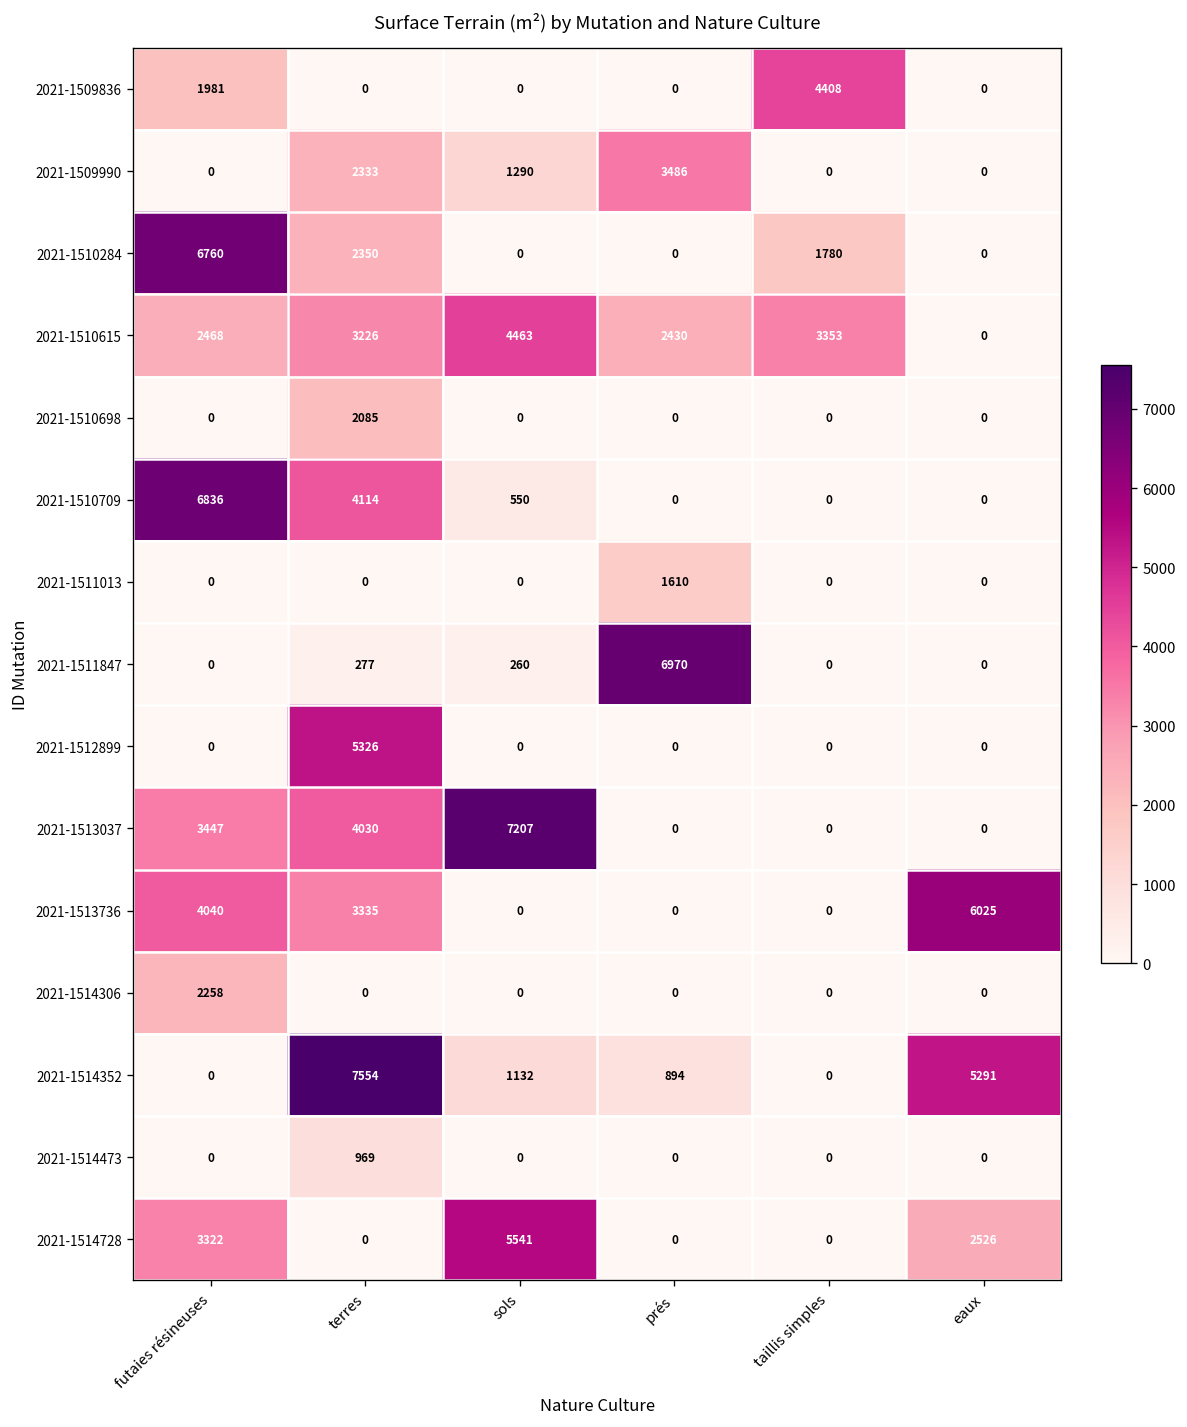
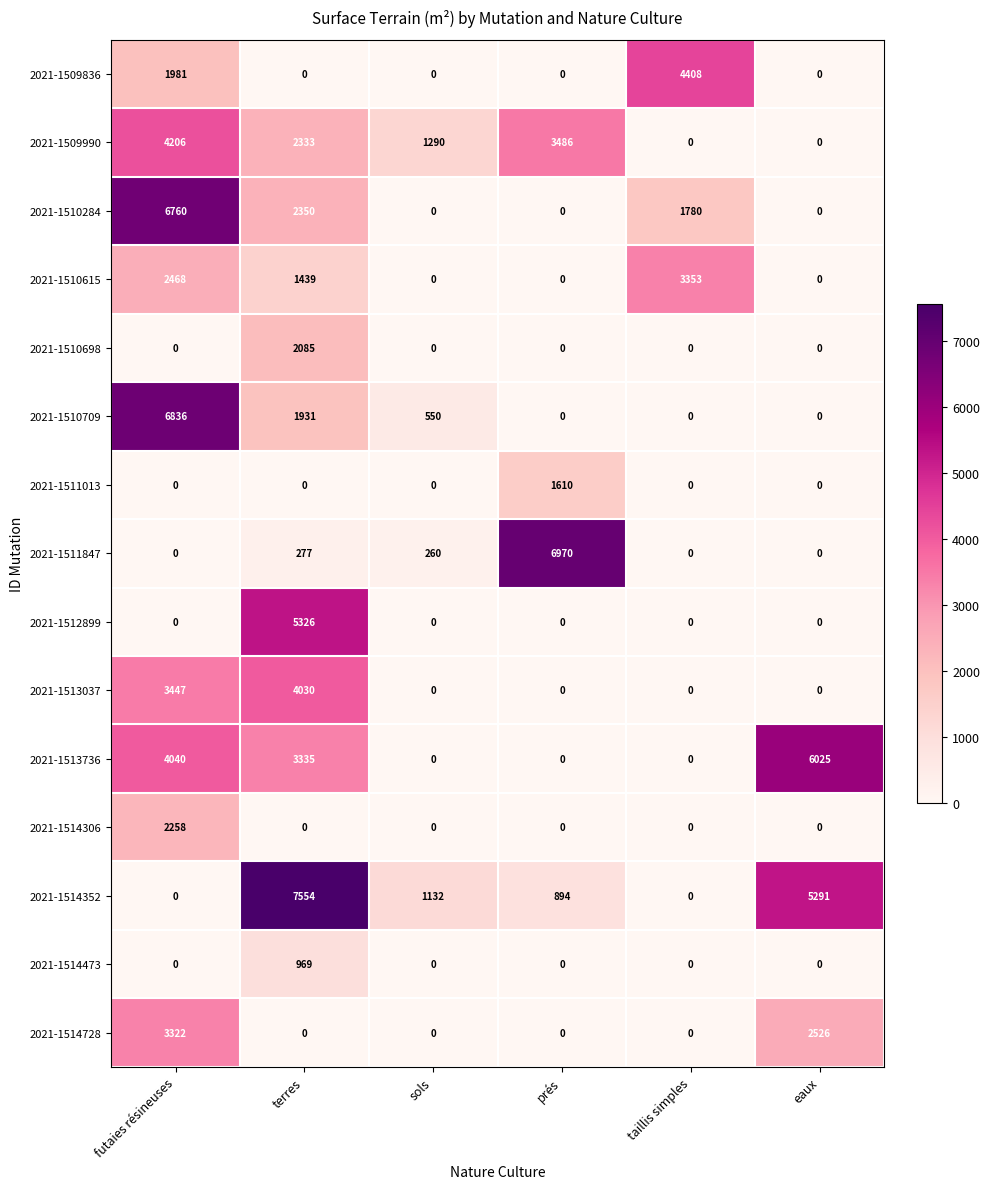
  {
    "2021-1509836": {
      "futaies résineuses": 1981,
      "terres": 0,
      "sols": 0,
      "prés": 0,
      "taillis simples": 4408,
      "eaux": 0
    },
    "2021-1509990": {
-     "futaies résineuses": 0,
+     "futaies résineuses": 4206,
      "terres": 2333,
      "sols": 1290,
      "prés": 3486,
      "taillis simples": 0,
      "eaux": 0
    },
    "2021-1510284": {
      "futaies résineuses": 6760,
      "terres": 2350,
      "sols": 0,
      "prés": 0,
      "taillis simples": 1780,
      "eaux": 0
    },
    "2021-1510615": {
      "futaies résineuses": 2468,
-     "terres": 3226,
-     "sols": 4463,
-     "prés": 2430,
+     "terres": 1439,
+     "sols": 0,
+     "prés": 0,
      "taillis simples": 3353,
      "eaux": 0
    },
    "2021-1510698": {
      "futaies résineuses": 0,
      "terres": 2085,
      "sols": 0,
      "prés": 0,
      "taillis simples": 0,
      "eaux": 0
    },
    "2021-1510709": {
      "futaies résineuses": 6836,
-     "terres": 4114,
+     "terres": 1931,
      "sols": 550,
      "prés": 0,
      "taillis simples": 0,
      "eaux": 0
    },
    "2021-1511013": {
      "futaies résineuses": 0,
      "terres": 0,
      "sols": 0,
      "prés": 1610,
      "taillis simples": 0,
      "eaux": 0
    },
    "2021-1511847": {
      "futaies résineuses": 0,
      "terres": 277,
      "sols": 260,
      "prés": 6970,
      "taillis simples": 0,
      "eaux": 0
    },
    "2021-1512899": {
      "futaies résineuses": 0,
      "terres": 5326,
      "sols": 0,
      "prés": 0,
      "taillis simples": 0,
      "eaux": 0
    },
    "2021-1513037": {
      "futaies résineuses": 3447,
      "terres": 4030,
-     "sols": 7207,
+     "sols": 0,
      "prés": 0,
      "taillis simples": 0,
      "eaux": 0
    },
    "2021-1513736": {
      "futaies résineuses": 4040,
      "terres": 3335,
      "sols": 0,
      "prés": 0,
      "taillis simples": 0,
      "eaux": 6025
    },
    "2021-1514306": {
      "futaies résineuses": 2258,
      "terres": 0,
      "sols": 0,
      "prés": 0,
      "taillis simples": 0,
      "eaux": 0
    },
    "2021-1514352": {
      "futaies résineuses": 0,
      "terres": 7554,
      "sols": 1132,
      "prés": 894,
      "taillis simples": 0,
      "eaux": 5291
    },
    "2021-1514473": {
      "futaies résineuses": 0,
      "terres": 969,
      "sols": 0,
      "prés": 0,
      "taillis simples": 0,
      "eaux": 0
    },
    "2021-1514728": {
      "futaies résineuses": 3322,
      "terres": 0,
-     "sols": 5541,
+     "sols": 0,
      "prés": 0,
      "taillis simples": 0,
      "eaux": 2526
    }
  }
